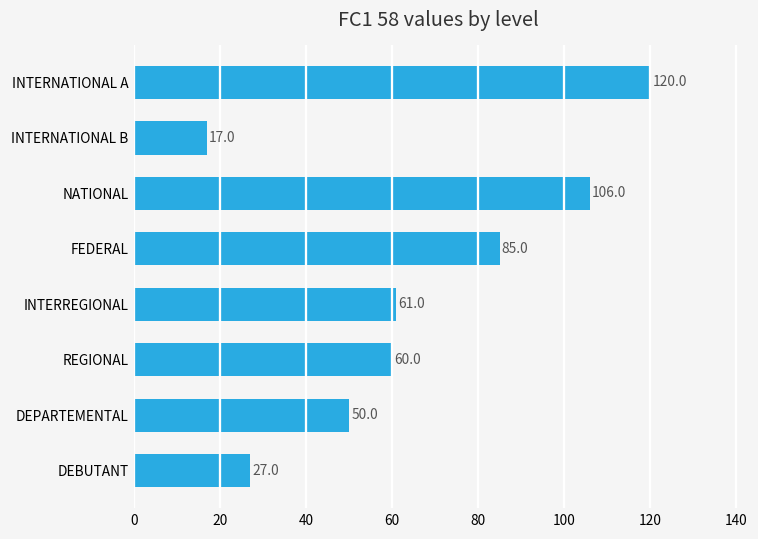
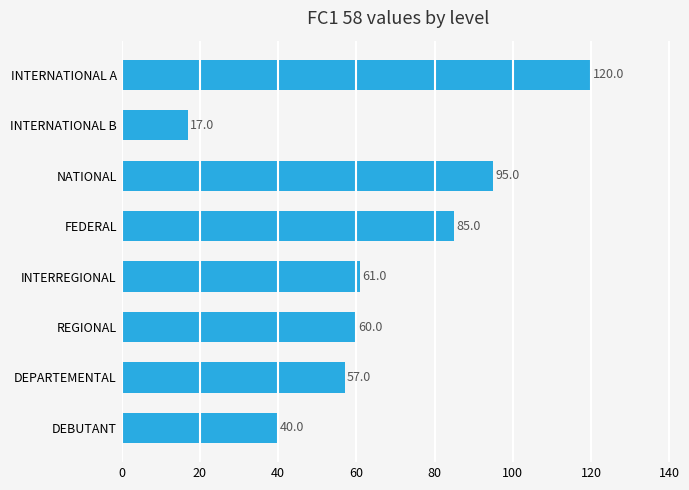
  {
    "INTERNATIONAL A": 120.0,
    "INTERNATIONAL B": 17.0,
-   "NATIONAL": 106.0,
+   "NATIONAL": 95.0,
    "FEDERAL": 85.0,
    "INTERREGIONAL": 61.0,
    "REGIONAL": 60.0,
-   "DEPARTEMENTAL": 50.0,
-   "DEBUTANT": 27.0
+   "DEPARTEMENTAL": 57.0,
+   "DEBUTANT": 40.0
  }
